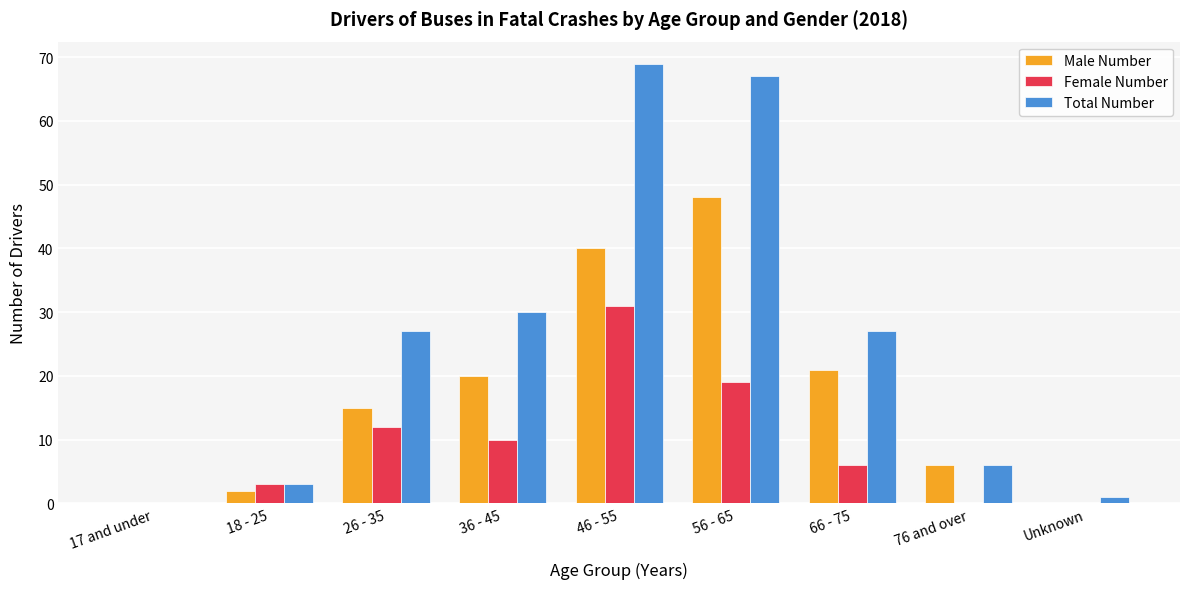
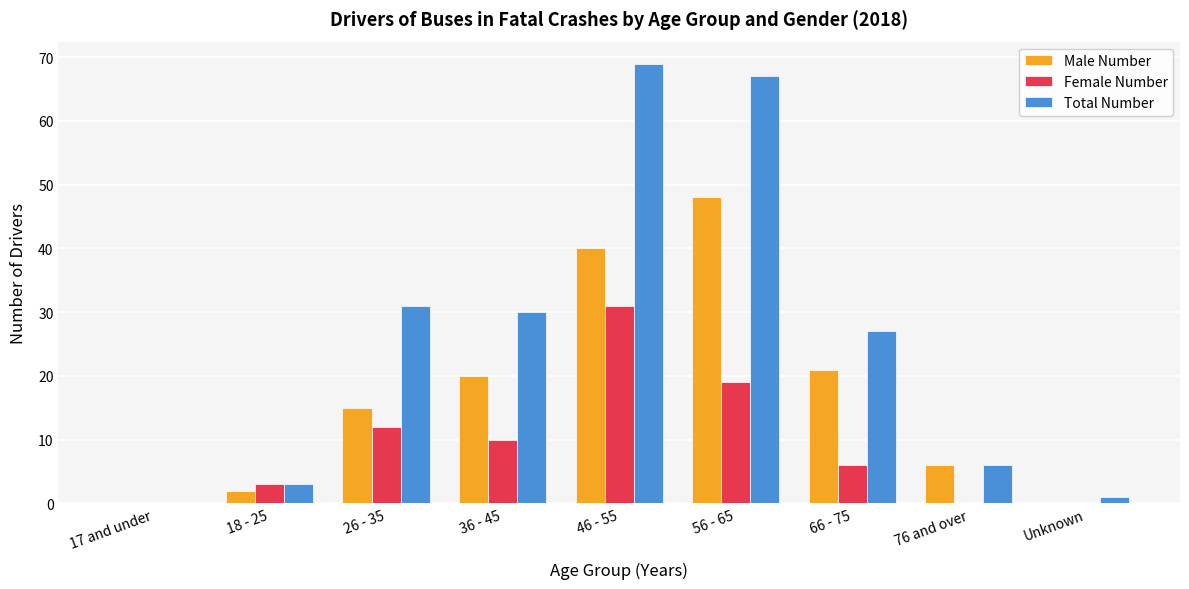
  {
    "Male Number": {
      "17 and under": 0,
      "18 - 25": 2,
      "26 - 35": 15,
      "36 - 45": 20,
      "46 - 55": 40,
      "56 - 65": 48,
      "66 - 75": 21,
      "76 and over": 6,
      "Unknown": 0
    },
    "Female Number": {
      "17 and under": 0,
      "18 - 25": 3,
      "26 - 35": 12,
      "36 - 45": 10,
      "46 - 55": 31,
      "56 - 65": 19,
      "66 - 75": 6,
      "76 and over": 0,
      "Unknown": 0
    },
    "Total Number": {
      "17 and under": 0,
      "18 - 25": 3,
-     "26 - 35": 27,
+     "26 - 35": 31,
      "36 - 45": 30,
      "46 - 55": 69,
      "56 - 65": 67,
      "66 - 75": 27,
      "76 and over": 6,
      "Unknown": 1
    }
  }
